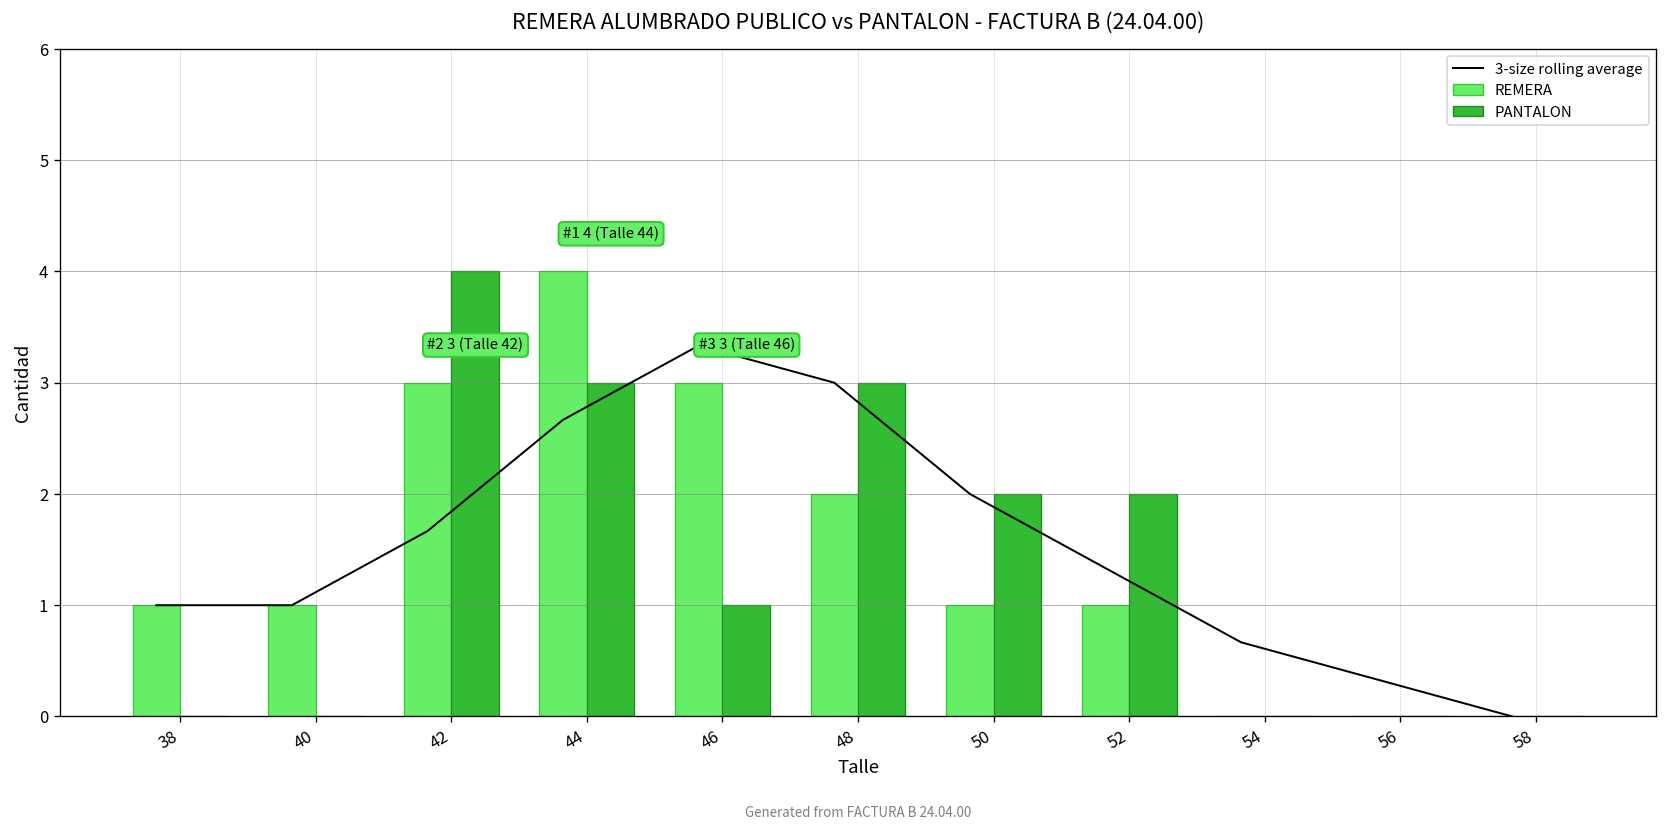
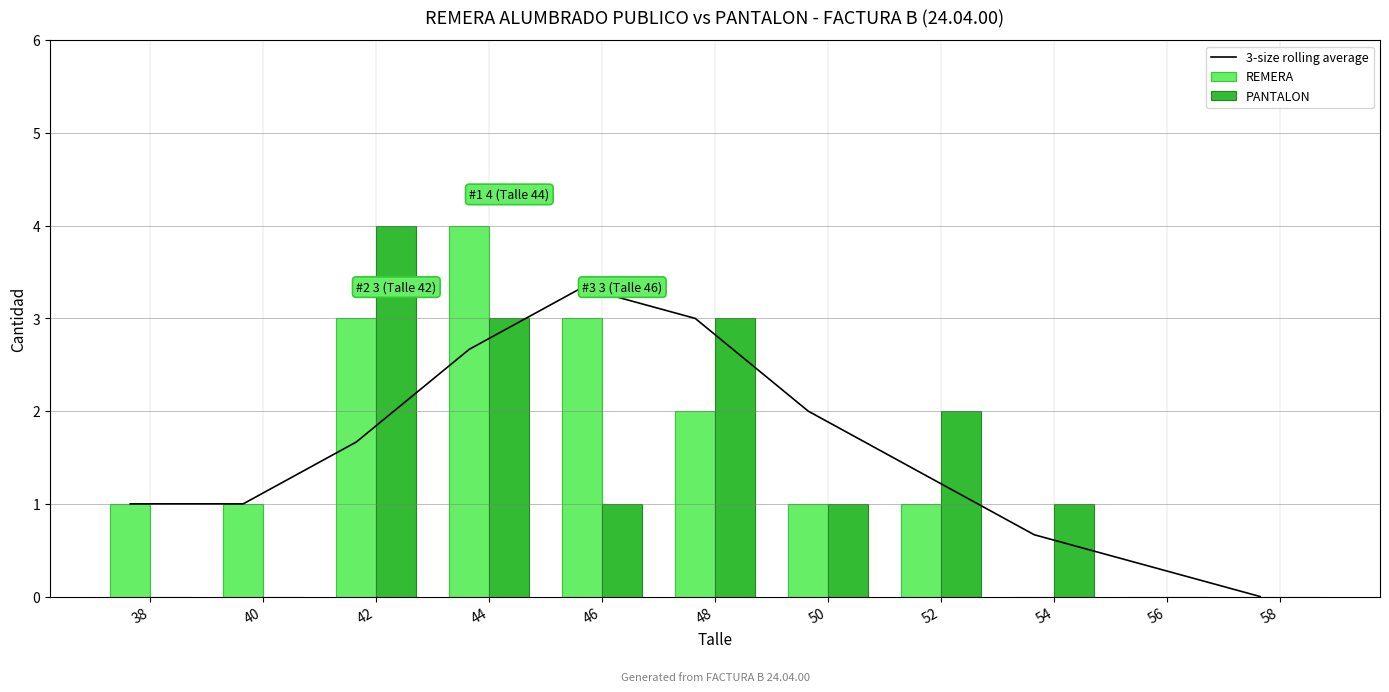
  {
    "REMERA": {
      "38": 1,
      "40": 1,
      "42": 3,
      "46": 3,
      "48": 2,
      "50": 1,
      "52": 1,
      "54": 0,
      "56": 0,
      "58": 0
    },
    "PANTALON": {
      "38": 0,
      "40": 0,
      "44": 3,
      "46": 1,
      "48": 3,
-     "50": 2,
+     "50": 1,
      "52": 2,
-     "54": 0,
+     "54": 1,
      "56": 0,
      "58": 0
    }
  }
